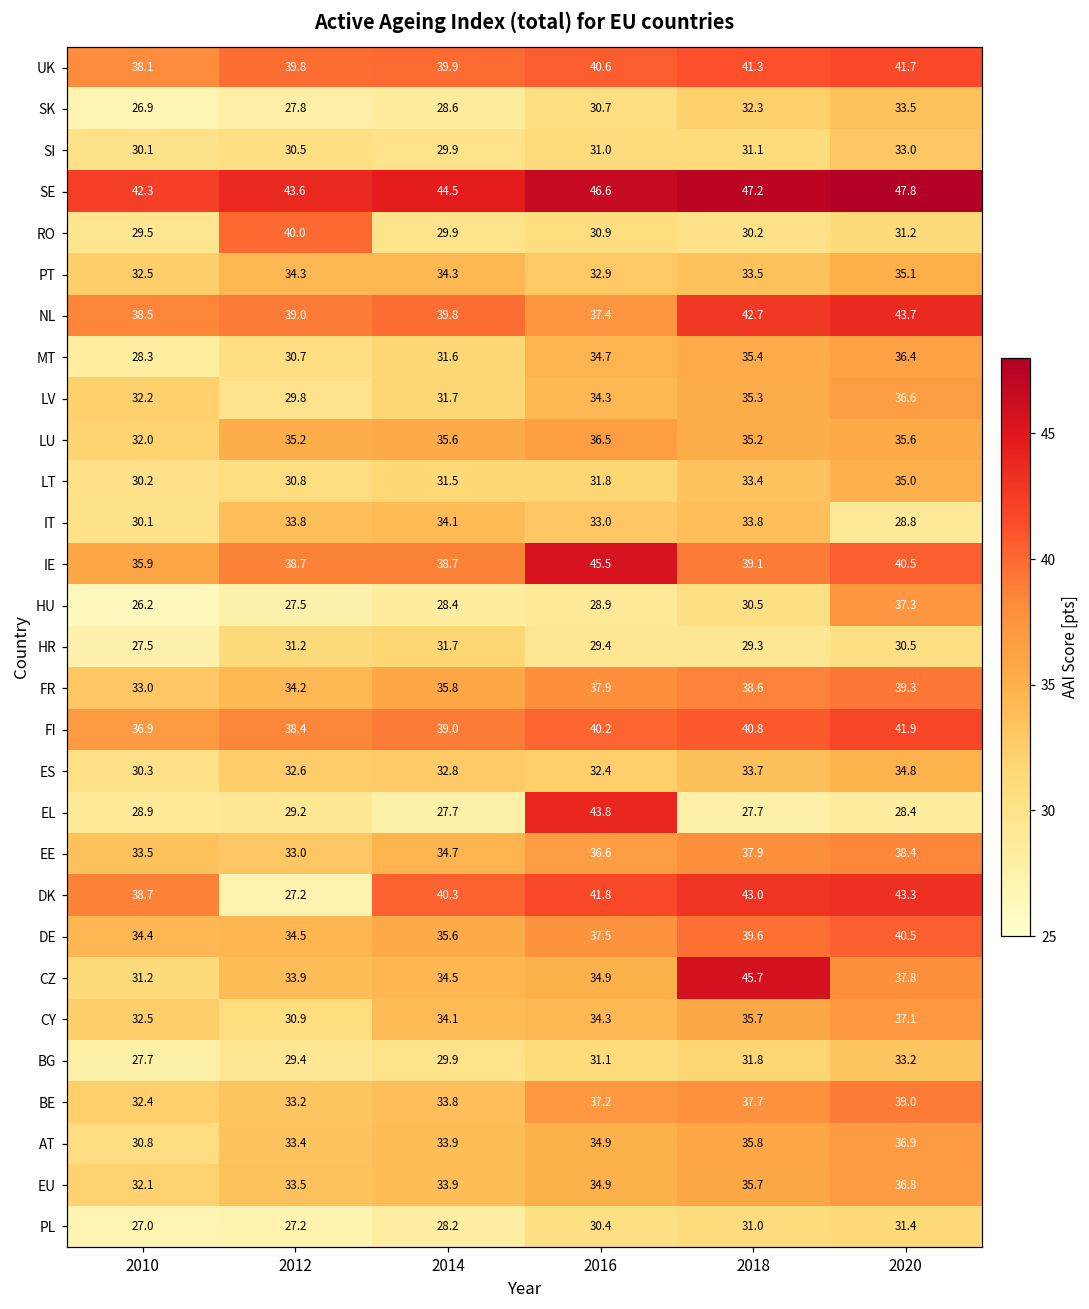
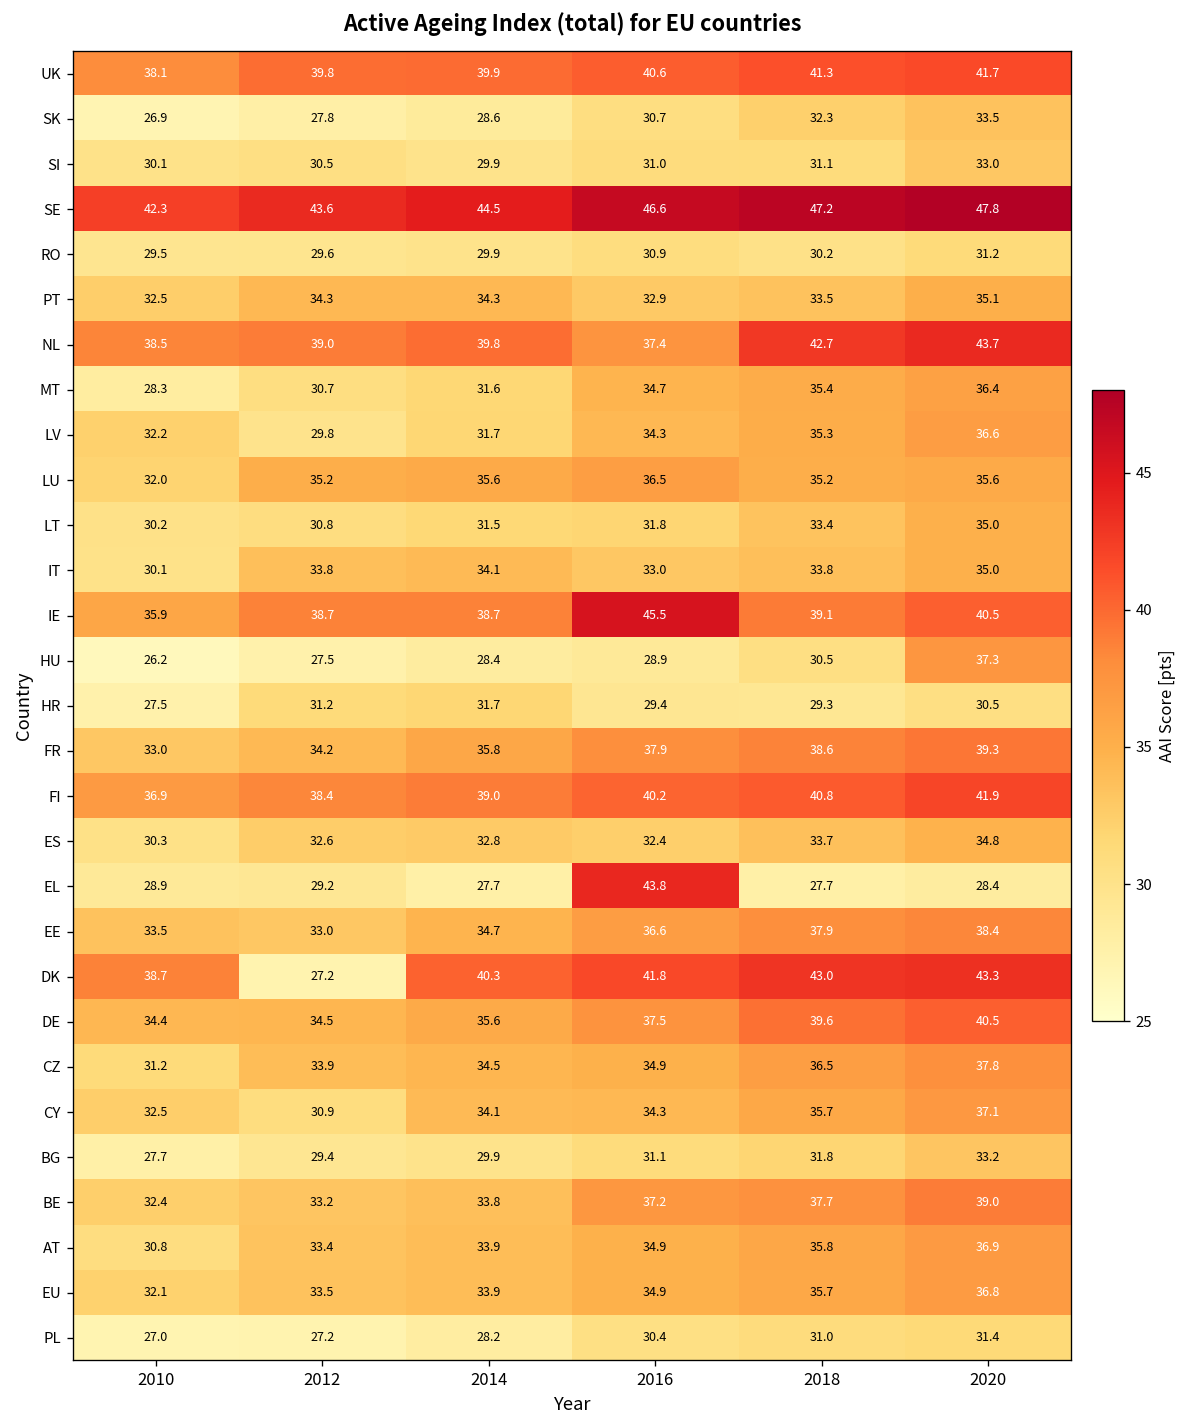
  {
    "UK": {
      "2010": 38.1,
      "2012": 39.8,
      "2014": 39.9,
      "2016": 40.6,
      "2018": 41.3,
      "2020": 41.7
    },
    "SK": {
      "2010": 26.9,
      "2012": 27.8,
      "2014": 28.6,
      "2016": 30.7,
      "2018": 32.3,
      "2020": 33.5
    },
    "SI": {
      "2010": 30.1,
      "2012": 30.5,
      "2014": 29.9,
      "2016": 31.0,
      "2018": 31.1,
      "2020": 33.0
    },
    "SE": {
      "2010": 42.3,
      "2012": 43.6,
      "2014": 44.5,
      "2016": 46.6,
      "2018": 47.2,
      "2020": 47.8
    },
    "RO": {
      "2010": 29.5,
-     "2012": 40.0,
+     "2012": 29.6,
      "2014": 29.9,
      "2016": 30.9,
      "2018": 30.2,
      "2020": 31.2
    },
    "PT": {
      "2010": 32.5,
      "2012": 34.3,
      "2014": 34.3,
      "2016": 32.9,
      "2018": 33.5,
      "2020": 35.1
    },
    "NL": {
      "2010": 38.5,
      "2012": 39.0,
      "2014": 39.8,
      "2016": 37.4,
      "2018": 42.7,
      "2020": 43.7
    },
    "MT": {
      "2010": 28.3,
      "2012": 30.7,
      "2014": 31.6,
      "2016": 34.7,
      "2018": 35.4,
      "2020": 36.4
    },
    "LV": {
      "2010": 32.2,
      "2012": 29.8,
      "2014": 31.7,
      "2016": 34.3,
      "2018": 35.3,
      "2020": 36.6
    },
    "LU": {
      "2010": 32.0,
      "2012": 35.2,
      "2014": 35.6,
      "2016": 36.5,
      "2018": 35.2,
      "2020": 35.6
    },
    "LT": {
      "2010": 30.2,
      "2012": 30.8,
      "2014": 31.5,
      "2016": 31.8,
      "2018": 33.4,
      "2020": 35.0
    },
    "IT": {
      "2010": 30.1,
      "2012": 33.8,
      "2014": 34.1,
      "2016": 33.0,
      "2018": 33.8,
-     "2020": 28.8
+     "2020": 35.0
    },
    "IE": {
      "2010": 35.9,
      "2012": 38.7,
      "2014": 38.7,
      "2016": 45.5,
      "2018": 39.1,
      "2020": 40.5
    },
    "HU": {
      "2010": 26.2,
      "2012": 27.5,
      "2014": 28.4,
      "2016": 28.9,
      "2018": 30.5,
      "2020": 37.3
    },
    "HR": {
      "2010": 27.5,
      "2012": 31.2,
      "2014": 31.7,
      "2016": 29.4,
      "2018": 29.3,
      "2020": 30.5
    },
    "FR": {
      "2010": 33.0,
      "2012": 34.2,
      "2014": 35.8,
      "2016": 37.9,
      "2018": 38.6,
      "2020": 39.3
    },
    "FI": {
      "2010": 36.9,
      "2012": 38.4,
      "2014": 39.0,
      "2016": 40.2,
      "2018": 40.8,
      "2020": 41.9
    },
    "ES": {
      "2010": 30.3,
      "2012": 32.6,
      "2014": 32.8,
      "2016": 32.4,
      "2018": 33.7,
      "2020": 34.8
    },
    "EL": {
      "2010": 28.9,
      "2012": 29.2,
      "2014": 27.7,
      "2016": 43.8,
      "2018": 27.7,
      "2020": 28.4
    },
    "EE": {
      "2010": 33.5,
      "2012": 33.0,
      "2014": 34.7,
      "2016": 36.6,
      "2018": 37.9,
      "2020": 38.4
    },
    "DK": {
      "2010": 38.7,
      "2012": 27.2,
      "2014": 40.3,
      "2016": 41.8,
      "2018": 43.0,
      "2020": 43.3
    },
    "DE": {
      "2010": 34.4,
      "2012": 34.5,
      "2014": 35.6,
      "2016": 37.5,
      "2018": 39.6,
      "2020": 40.5
    },
    "CZ": {
      "2010": 31.2,
      "2012": 33.9,
      "2014": 34.5,
      "2016": 34.9,
-     "2018": 45.7,
+     "2018": 36.5,
      "2020": 37.8
    },
    "CY": {
      "2010": 32.5,
      "2012": 30.9,
      "2014": 34.1,
      "2016": 34.3,
      "2018": 35.7,
      "2020": 37.1
    },
    "BG": {
      "2010": 27.7,
      "2012": 29.4,
      "2014": 29.9,
      "2016": 31.1,
      "2018": 31.8,
      "2020": 33.2
    },
    "BE": {
      "2010": 32.4,
      "2012": 33.2,
      "2014": 33.8,
      "2016": 37.2,
      "2018": 37.7,
      "2020": 39.0
    },
    "AT": {
      "2010": 30.8,
      "2012": 33.4,
      "2014": 33.9,
      "2016": 34.9,
      "2018": 35.8,
      "2020": 36.9
    },
    "EU": {
      "2010": 32.1,
      "2012": 33.5,
      "2014": 33.9,
      "2016": 34.9,
      "2018": 35.7,
      "2020": 36.8
    },
    "PL": {
      "2010": 27.0,
      "2012": 27.2,
      "2014": 28.2,
      "2016": 30.4,
      "2018": 31.0,
      "2020": 31.4
    }
  }
